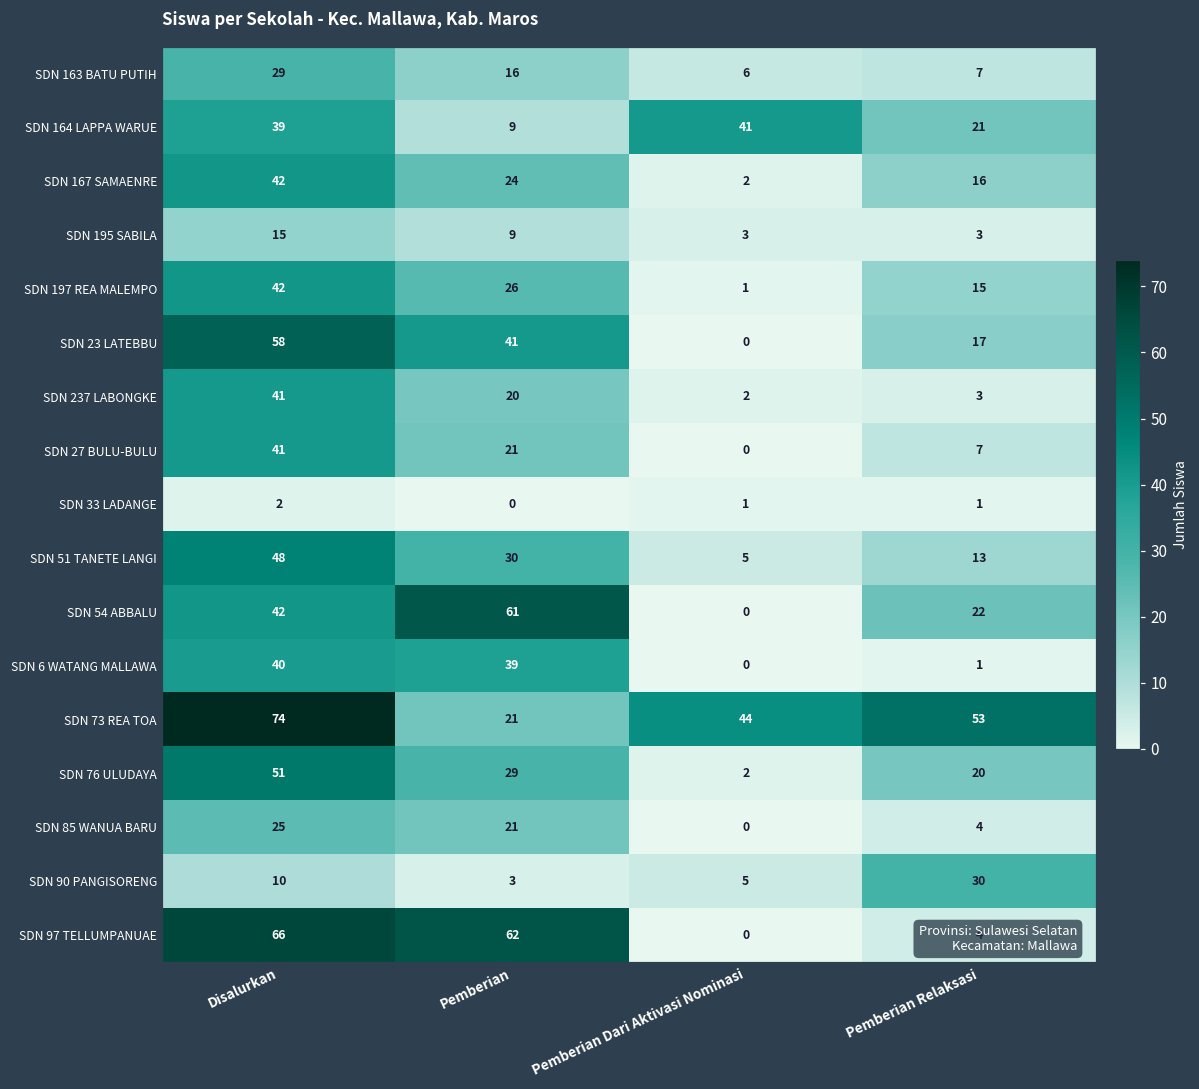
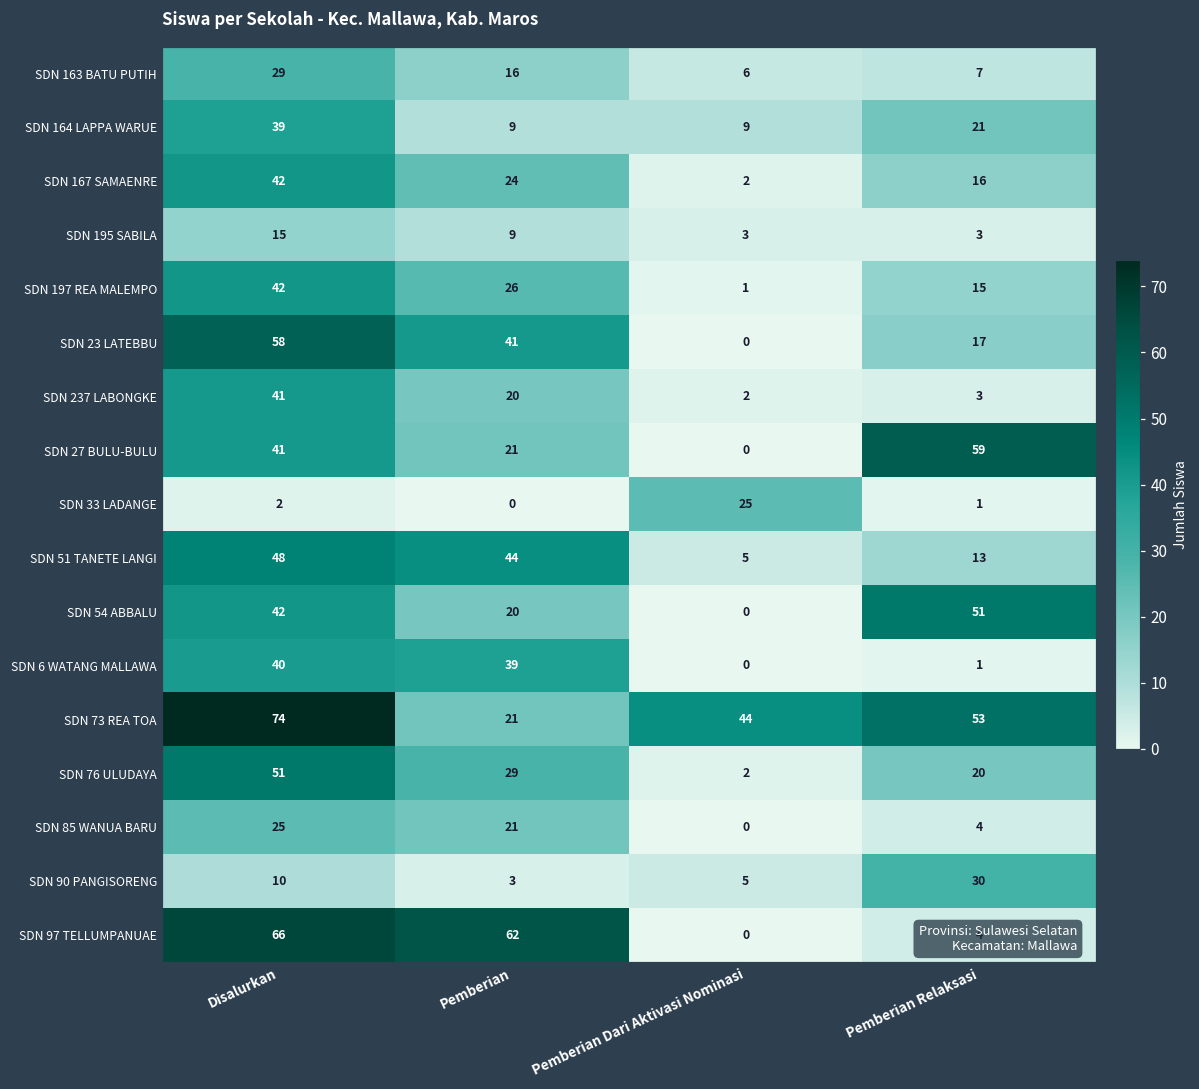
  {
    "SDN 163 BATU PUTIH": {
      "Disalurkan": 29,
      "Pemberian": 16,
      "Pemberian Dari Aktivasi Nominasi": 6,
      "Pemberian Relaksasi": 7
    },
    "SDN 164 LAPPA WARUE": {
      "Disalurkan": 39,
      "Pemberian": 9,
-     "Pemberian Dari Aktivasi Nominasi": 41,
+     "Pemberian Dari Aktivasi Nominasi": 9,
      "Pemberian Relaksasi": 21
    },
    "SDN 167 SAMAENRE": {
      "Disalurkan": 42,
      "Pemberian": 24,
      "Pemberian Dari Aktivasi Nominasi": 2,
      "Pemberian Relaksasi": 16
    },
    "SDN 195 SABILA": {
      "Disalurkan": 15,
      "Pemberian": 9,
      "Pemberian Dari Aktivasi Nominasi": 3,
      "Pemberian Relaksasi": 3
    },
    "SDN 197 REA MALEMPO": {
      "Disalurkan": 42,
      "Pemberian": 26,
      "Pemberian Dari Aktivasi Nominasi": 1,
      "Pemberian Relaksasi": 15
    },
    "SDN 23 LATEBBU": {
      "Disalurkan": 58,
      "Pemberian": 41,
      "Pemberian Dari Aktivasi Nominasi": 0,
      "Pemberian Relaksasi": 17
    },
    "SDN 237 LABONGKE": {
      "Disalurkan": 41,
      "Pemberian": 20,
      "Pemberian Dari Aktivasi Nominasi": 2,
      "Pemberian Relaksasi": 3
    },
    "SDN 27 BULU-BULU": {
      "Disalurkan": 41,
      "Pemberian": 21,
      "Pemberian Dari Aktivasi Nominasi": 0,
-     "Pemberian Relaksasi": 7
+     "Pemberian Relaksasi": 59
    },
    "SDN 33 LADANGE": {
      "Disalurkan": 2,
      "Pemberian": 0,
-     "Pemberian Dari Aktivasi Nominasi": 1,
+     "Pemberian Dari Aktivasi Nominasi": 25,
      "Pemberian Relaksasi": 1
    },
    "SDN 51 TANETE LANGI": {
      "Disalurkan": 48,
-     "Pemberian": 30,
+     "Pemberian": 44,
      "Pemberian Dari Aktivasi Nominasi": 5,
      "Pemberian Relaksasi": 13
    },
    "SDN 54 ABBALU": {
      "Disalurkan": 42,
-     "Pemberian": 61,
+     "Pemberian": 20,
      "Pemberian Dari Aktivasi Nominasi": 0,
-     "Pemberian Relaksasi": 22
+     "Pemberian Relaksasi": 51
    },
    "SDN 6 WATANG MALLAWA": {
      "Disalurkan": 40,
      "Pemberian": 39,
      "Pemberian Dari Aktivasi Nominasi": 0,
      "Pemberian Relaksasi": 1
    },
    "SDN 73 REA TOA": {
      "Disalurkan": 74,
      "Pemberian": 21,
      "Pemberian Dari Aktivasi Nominasi": 44,
      "Pemberian Relaksasi": 53
    },
    "SDN 76 ULUDAYA": {
      "Disalurkan": 51,
      "Pemberian": 29,
      "Pemberian Dari Aktivasi Nominasi": 2,
      "Pemberian Relaksasi": 20
    },
    "SDN 85 WANUA BARU": {
      "Disalurkan": 25,
      "Pemberian": 21,
      "Pemberian Dari Aktivasi Nominasi": 0,
      "Pemberian Relaksasi": 4
    },
    "SDN 90 PANGISORENG": {
      "Disalurkan": 10,
      "Pemberian": 3,
      "Pemberian Dari Aktivasi Nominasi": 5,
      "Pemberian Relaksasi": 30
    },
    "SDN 97 TELLUMPANUAE": {
      "Disalurkan": 66,
      "Pemberian": 62,
      "Pemberian Dari Aktivasi Nominasi": 0
    }
  }
